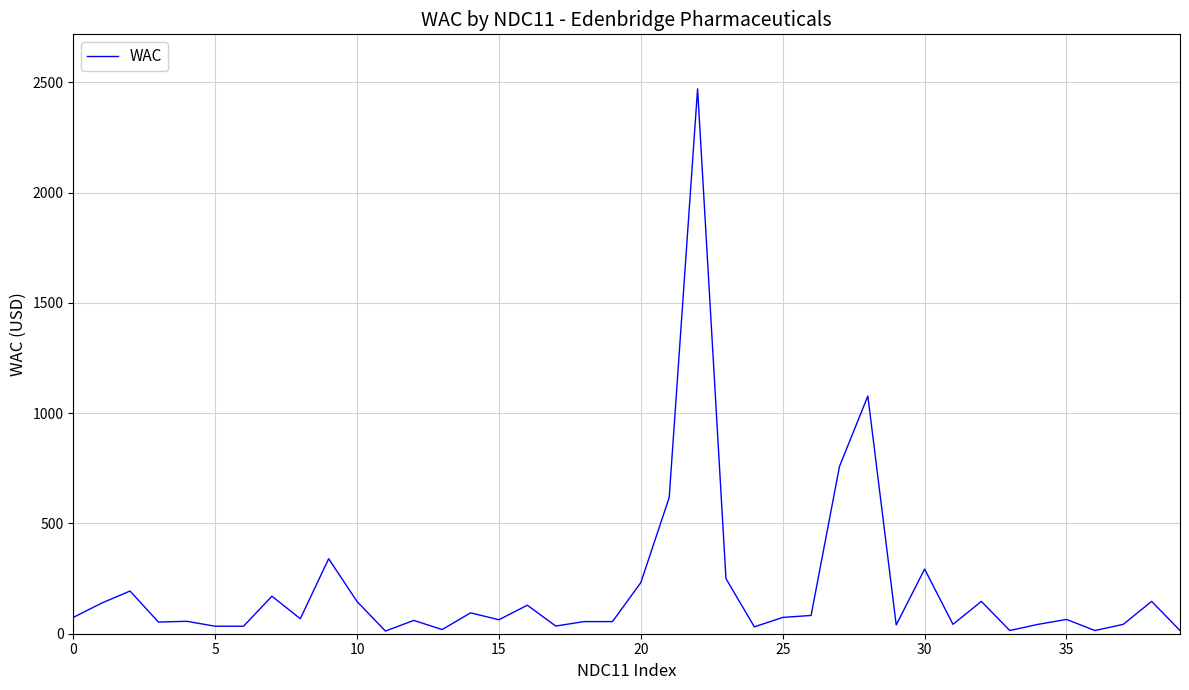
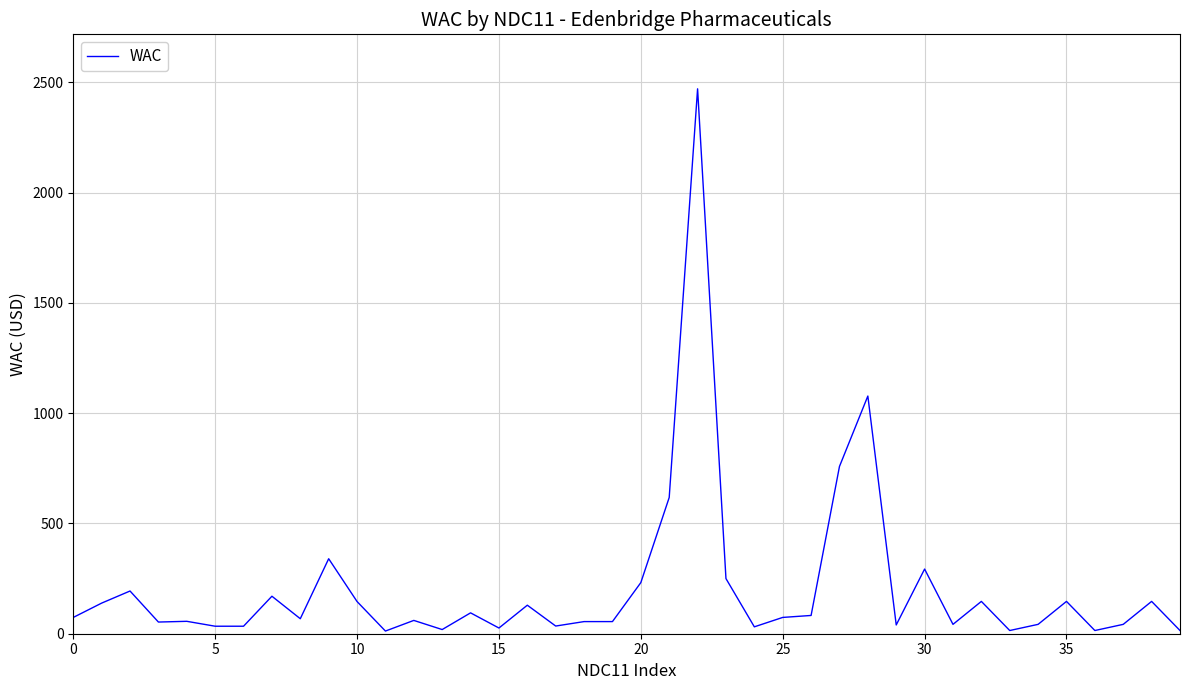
  {
    "0": 70,
    "5": 30,
    "10": 150,
-   "15": 60,
+   "15": 30,
    "20": 230,
    "25": 70,
    "30": 290,
-   "35": 60
+   "35": 150
  }
